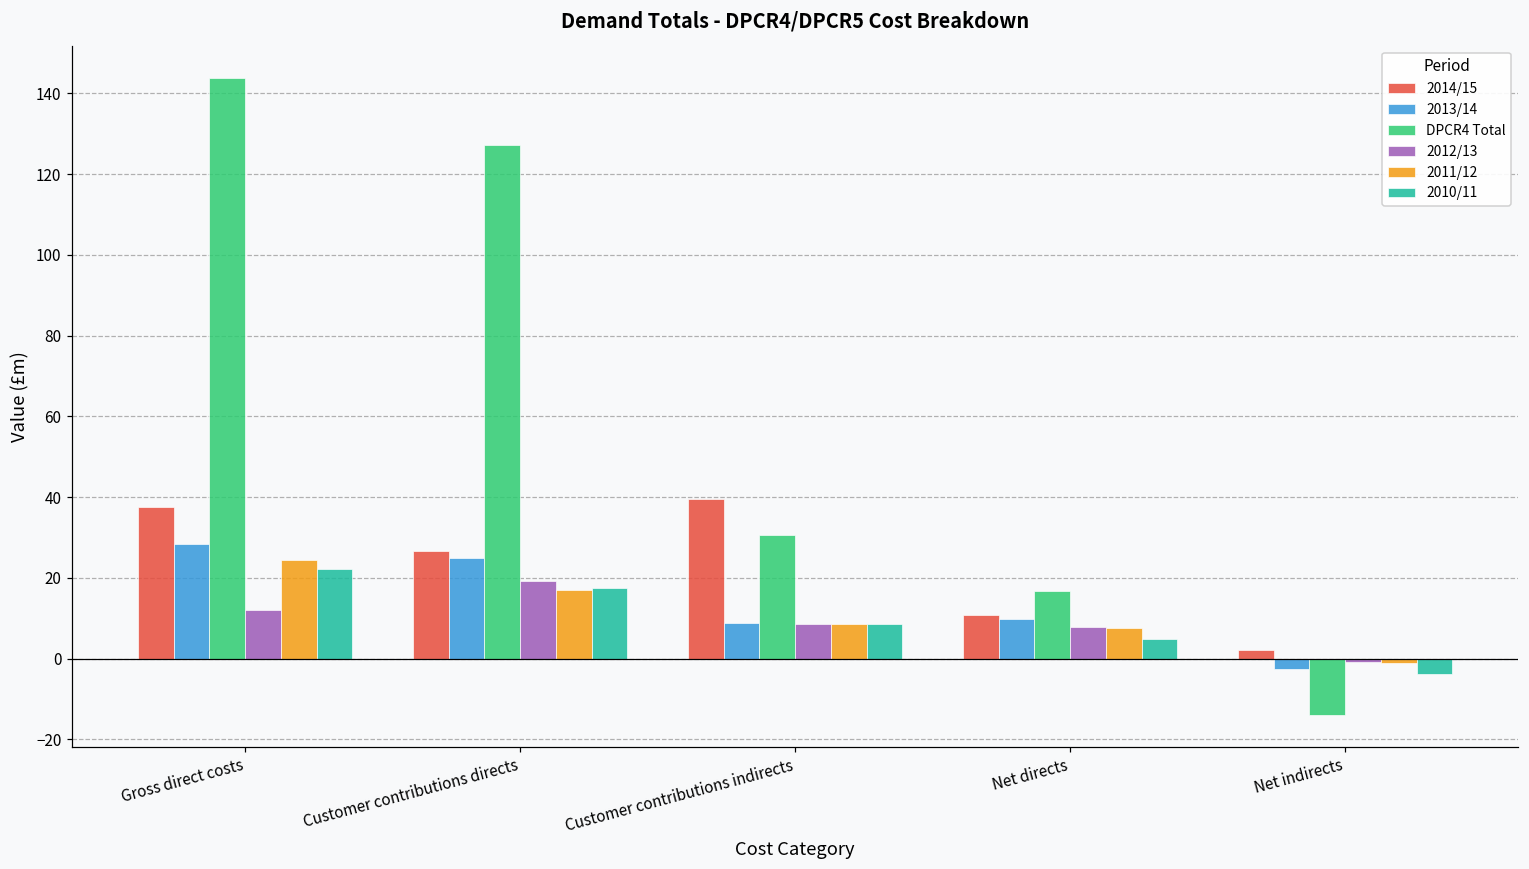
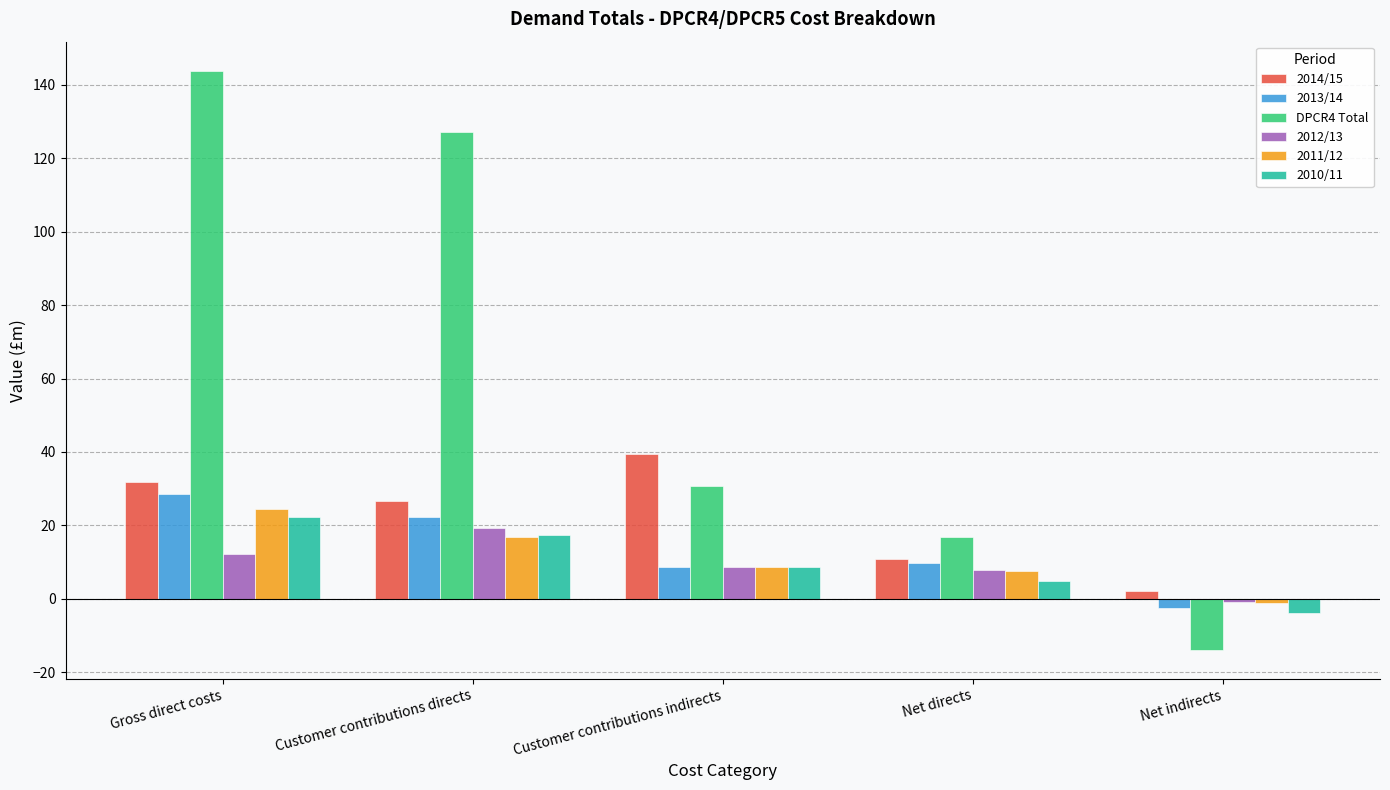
  {
    "2014/15": {
-     "Gross direct costs": 38,
+     "Gross direct costs": 32,
      "Customer contributions directs": 27,
      "Customer contributions indirects": 39,
      "Net directs": 11,
      "Net indirects": 2
    },
    "2013/14": {
      "Gross direct costs": 29,
-     "Customer contributions directs": 25,
+     "Customer contributions directs": 22,
      "Customer contributions indirects": 9,
      "Net directs": 10,
      "Net indirects": -3
    },
    "2012/13": {
      "Gross direct costs": 12,
      "Customer contributions directs": 19,
      "Customer contributions indirects": 9,
      "Net directs": 8,
      "Net indirects": -1
    },
    "2011/12": {
      "Gross direct costs": 24,
      "Customer contributions directs": 17,
      "Customer contributions indirects": 9,
      "Net directs": 8,
      "Net indirects": -1
    }
  }
